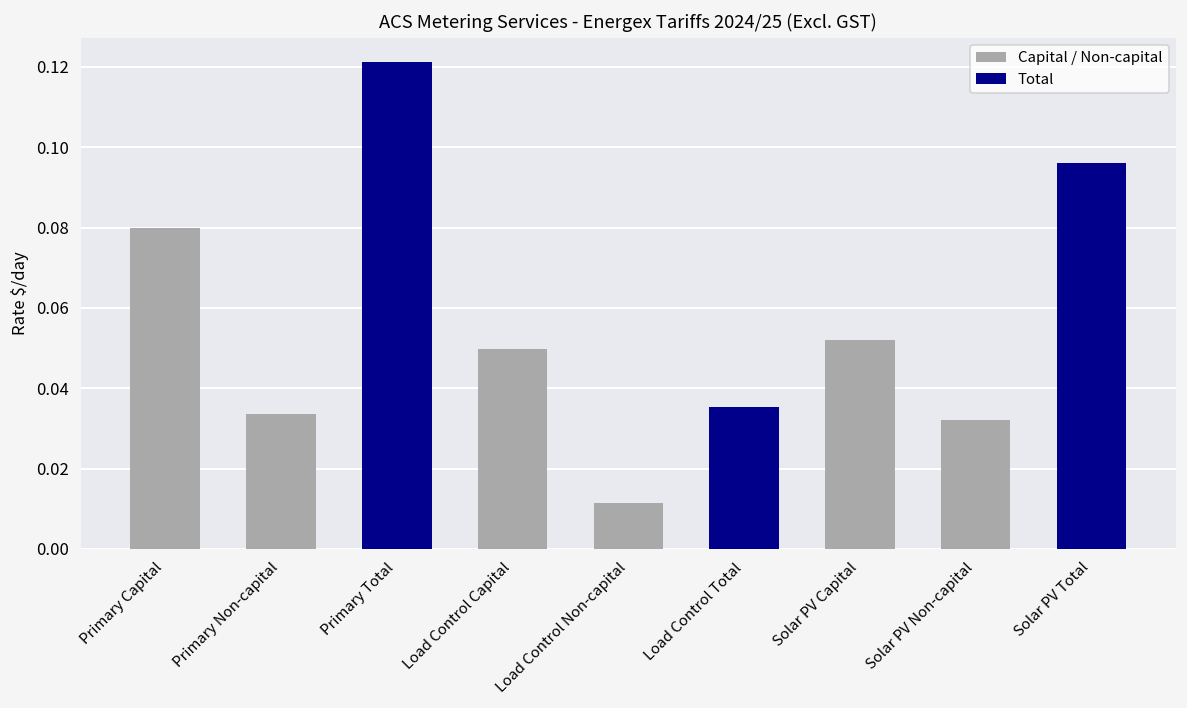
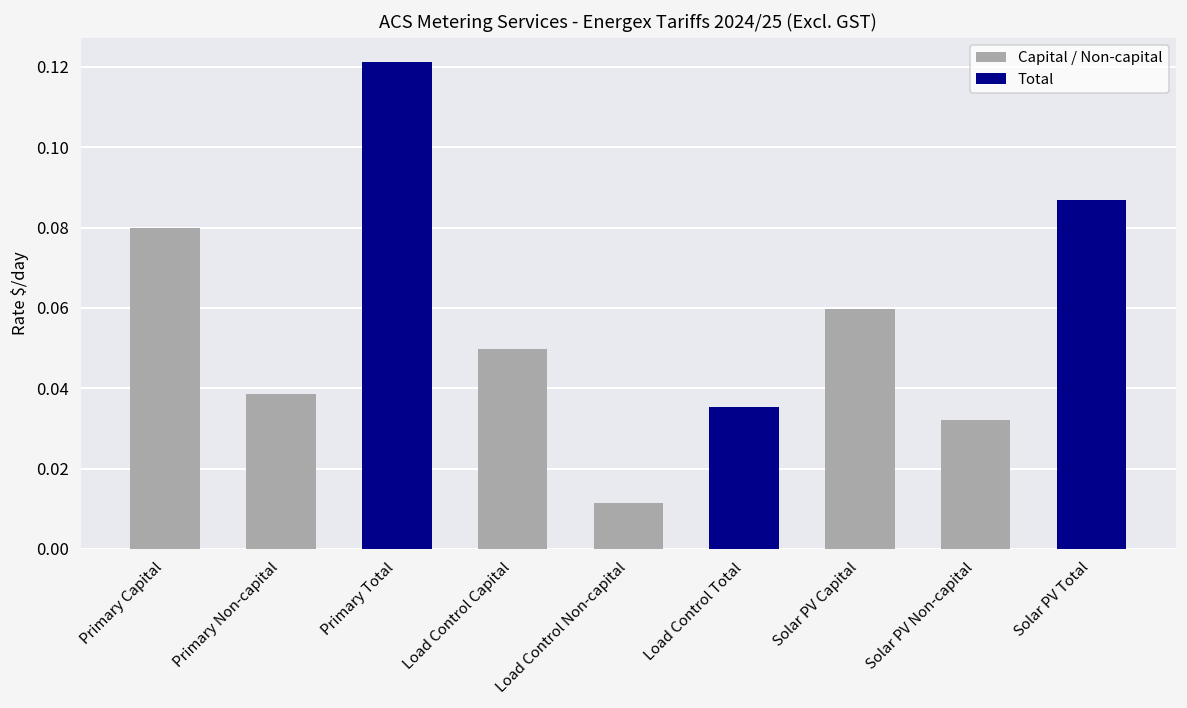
  {
    "Primary Capital": 0.080,
-   "Primary Non-capital": 0.034,
+   "Primary Non-capital": 0.039,
    "Primary Total": 0.121,
    "Load Control Capital": 0.050,
    "Load Control Non-capital": 0.011,
    "Load Control Total": 0.035,
-   "Solar PV Capital": 0.052,
+   "Solar PV Capital": 0.060,
    "Solar PV Non-capital": 0.032,
-   "Solar PV Total": 0.096
+   "Solar PV Total": 0.087
  }
